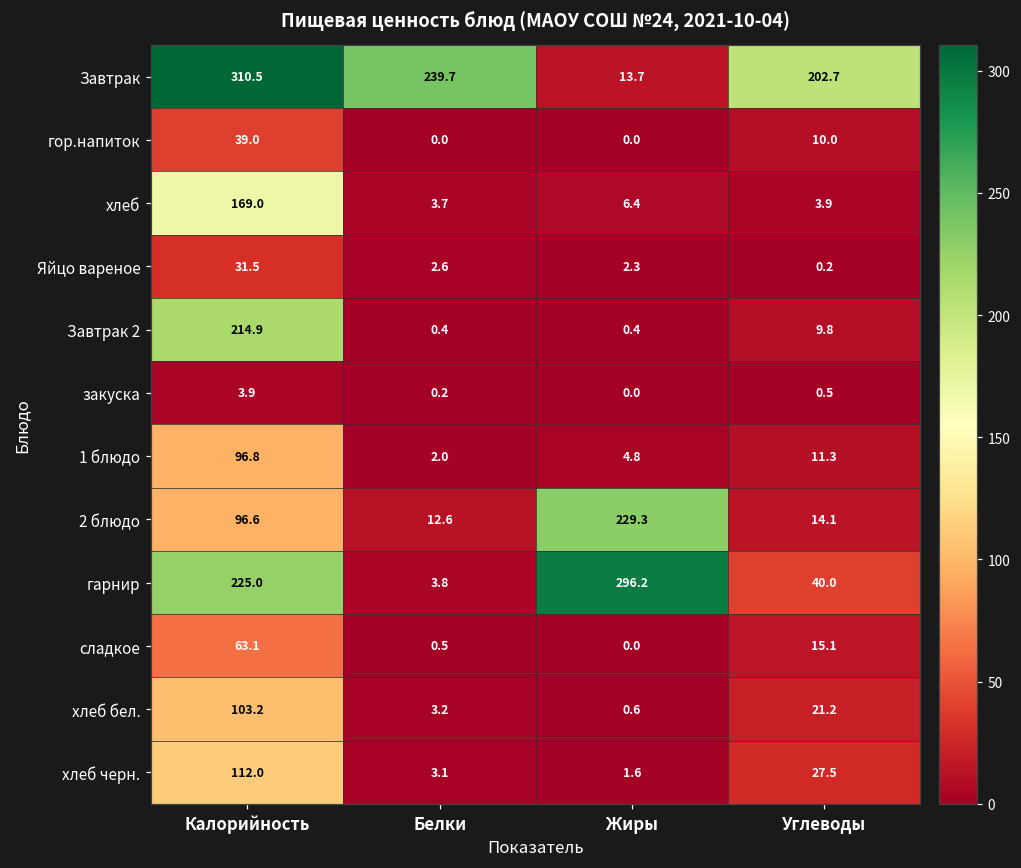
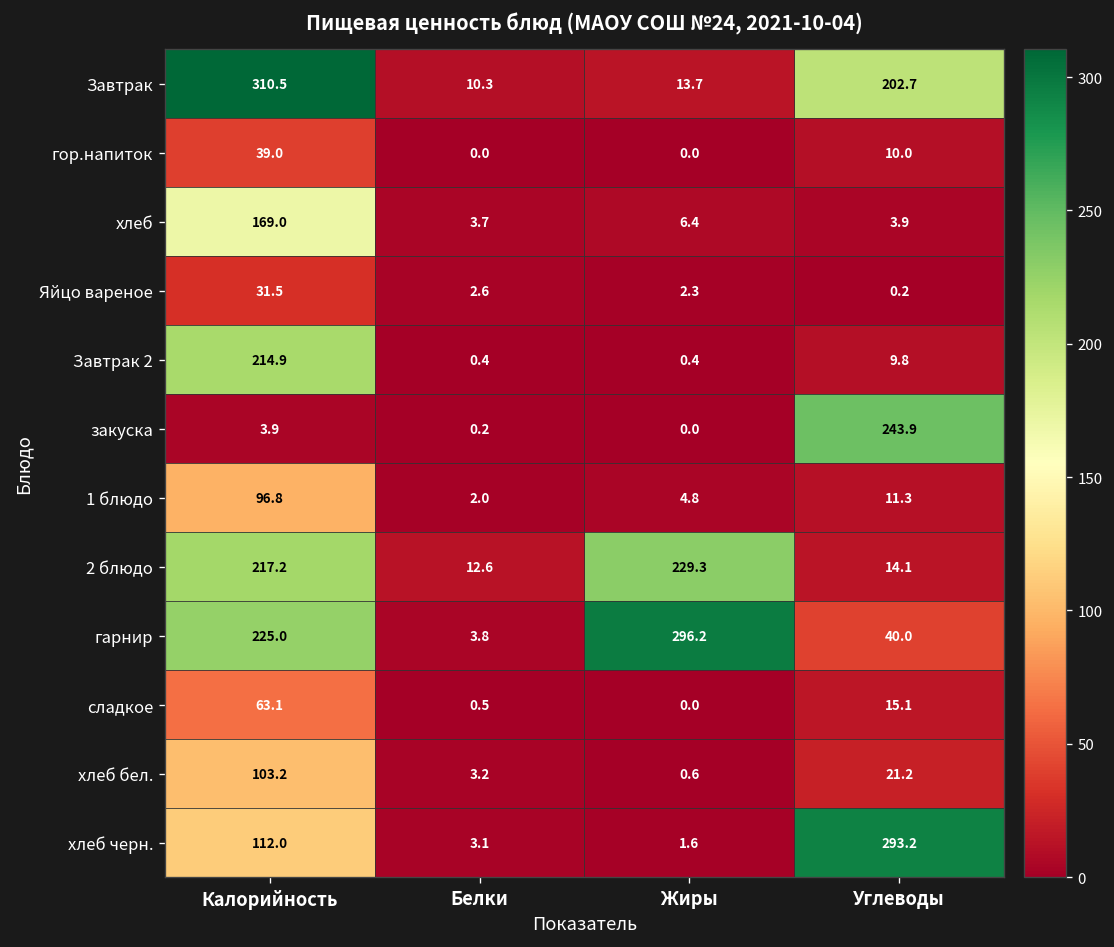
  {
    "Завтрак": {
      "Калорийность": 310.5,
-     "Белки": 239.7,
+     "Белки": 10.3,
      "Жиры": 13.7,
      "Углеводы": 202.7
    },
    "гор.напиток": {
      "Калорийность": 39.0,
      "Белки": 0.0,
      "Жиры": 0.0,
      "Углеводы": 10.0
    },
    "хлеб": {
      "Калорийность": 169.0,
      "Белки": 3.7,
      "Жиры": 6.4,
      "Углеводы": 3.9
    },
    "Яйцо вареное": {
      "Калорийность": 31.5,
      "Белки": 2.6,
      "Жиры": 2.3,
      "Углеводы": 0.2
    },
    "Завтрак 2": {
      "Калорийность": 214.9,
      "Белки": 0.4,
      "Жиры": 0.4,
      "Углеводы": 9.8
    },
    "закуска": {
      "Калорийность": 3.9,
      "Белки": 0.2,
      "Жиры": 0.0,
-     "Углеводы": 0.5
+     "Углеводы": 243.9
    },
    "1 блюдо": {
      "Калорийность": 96.8,
      "Белки": 2.0,
      "Жиры": 4.8,
      "Углеводы": 11.3
    },
    "2 блюдо": {
-     "Калорийность": 96.6,
+     "Калорийность": 217.2,
      "Белки": 12.6,
      "Жиры": 229.3,
      "Углеводы": 14.1
    },
    "гарнир": {
      "Калорийность": 225.0,
      "Белки": 3.8,
      "Жиры": 296.2,
      "Углеводы": 40.0
    },
    "сладкое": {
      "Калорийность": 63.1,
      "Белки": 0.5,
      "Жиры": 0.0,
      "Углеводы": 15.1
    },
    "хлеб бел.": {
      "Калорийность": 103.2,
      "Белки": 3.2,
      "Жиры": 0.6,
      "Углеводы": 21.2
    },
    "хлеб черн.": {
      "Калорийность": 112.0,
      "Белки": 3.1,
      "Жиры": 1.6,
-     "Углеводы": 27.5
+     "Углеводы": 293.2
    }
  }
